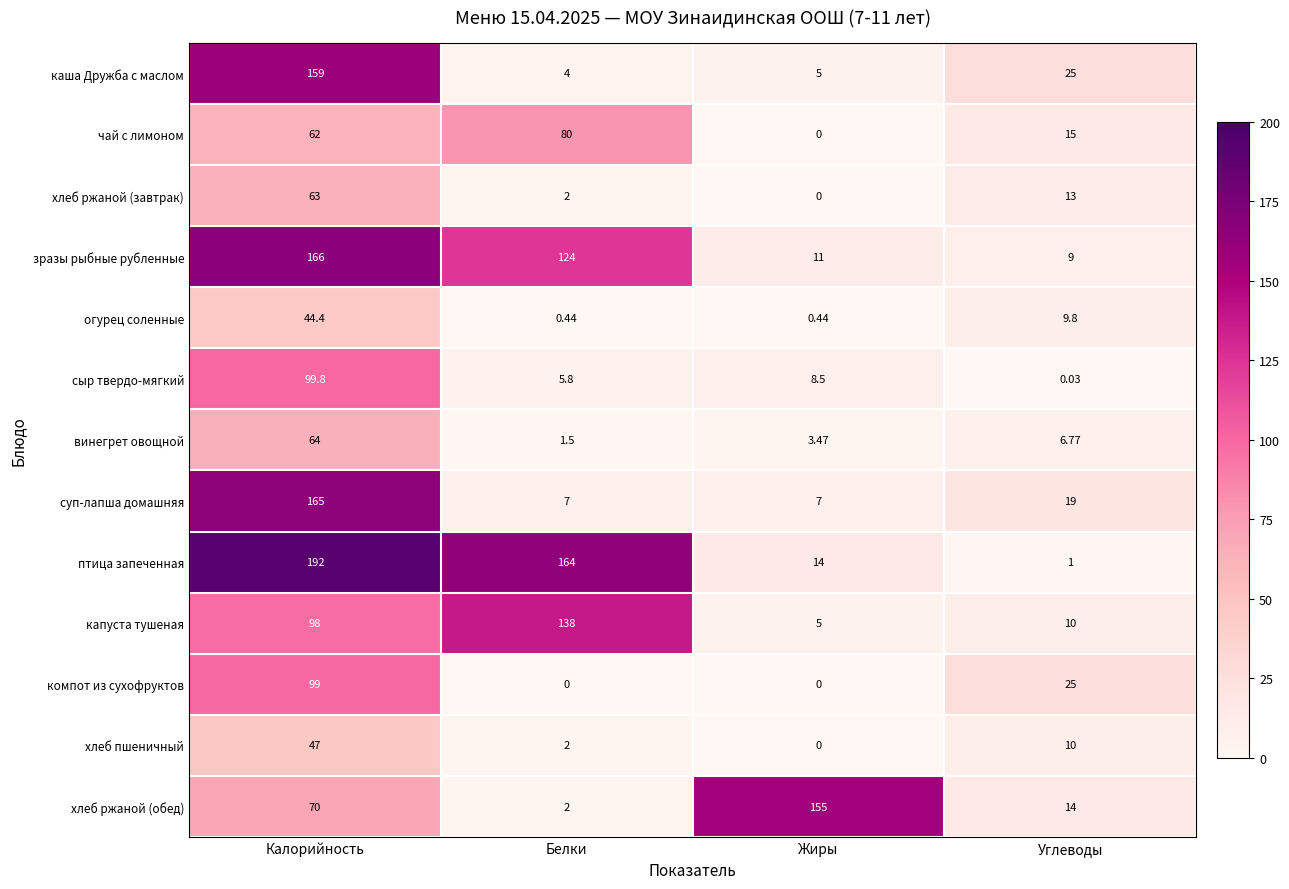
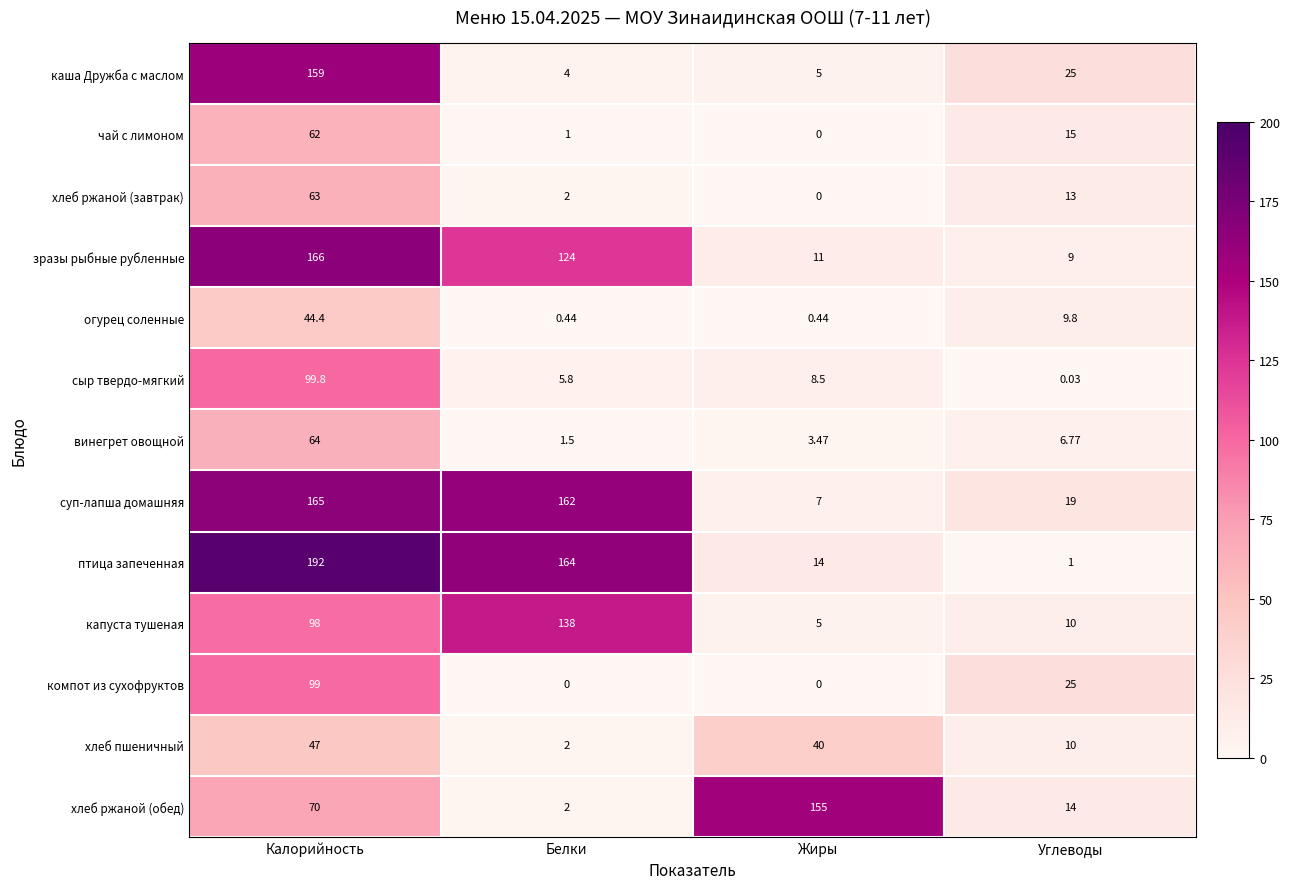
  {
    "каша Дружба с маслом": {
      "Калорийность": 159,
      "Белки": 4,
      "Жиры": 5,
      "Углеводы": 25
    },
    "чай с лимоном": {
      "Калорийность": 62,
-     "Белки": 80,
+     "Белки": 1,
      "Жиры": 0,
      "Углеводы": 15
    },
    "хлеб ржаной (завтрак)": {
      "Калорийность": 63,
      "Белки": 2,
      "Жиры": 0,
      "Углеводы": 13
    },
    "зразы рыбные рубленные": {
      "Калорийность": 166,
      "Белки": 124,
      "Жиры": 11,
      "Углеводы": 9
    },
    "огурец соленные": {
      "Калорийность": 44.4,
      "Белки": 0.44,
      "Жиры": 0.44,
      "Углеводы": 9.8
    },
    "сыр твердо-мягкий": {
      "Калорийность": 99.8,
      "Белки": 5.8,
      "Жиры": 8.5,
      "Углеводы": 0.03
    },
    "винегрет овощной": {
      "Калорийность": 64,
      "Белки": 1.5,
      "Жиры": 3.47,
      "Углеводы": 6.77
    },
    "суп-лапша домашняя": {
      "Калорийность": 165,
-     "Белки": 7,
+     "Белки": 162,
      "Жиры": 7,
      "Углеводы": 19
    },
    "птица запеченная": {
      "Калорийность": 192,
      "Белки": 164,
      "Жиры": 14,
      "Углеводы": 1
    },
    "капуста тушеная": {
      "Калорийность": 98,
      "Белки": 138,
      "Жиры": 5,
      "Углеводы": 10
    },
    "компот из сухофруктов": {
      "Калорийность": 99,
      "Белки": 0,
      "Жиры": 0,
      "Углеводы": 25
    },
    "хлеб пшеничный": {
      "Калорийность": 47,
      "Белки": 2,
-     "Жиры": 0,
+     "Жиры": 40,
      "Углеводы": 10
    },
    "хлеб ржаной (обед)": {
      "Калорийность": 70,
      "Белки": 2,
      "Жиры": 155,
      "Углеводы": 14
    }
  }
